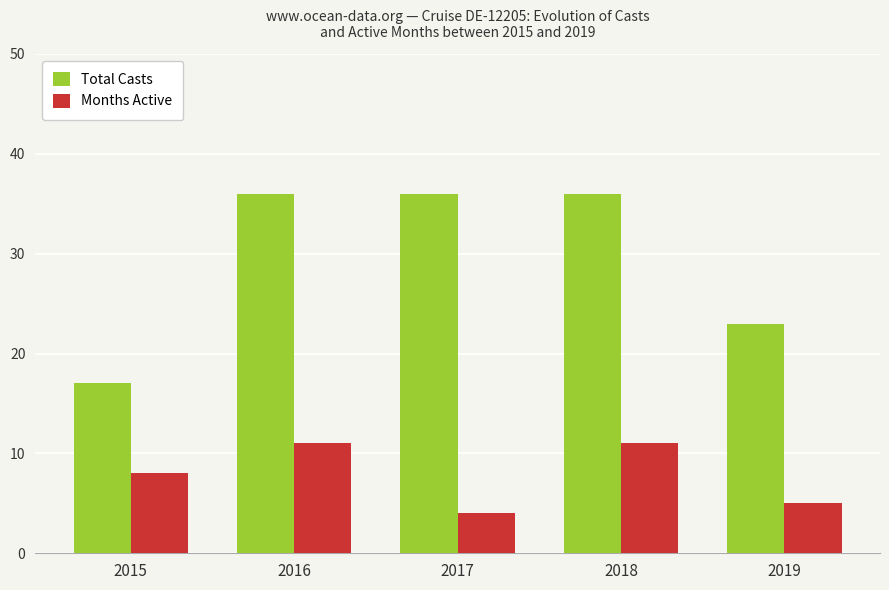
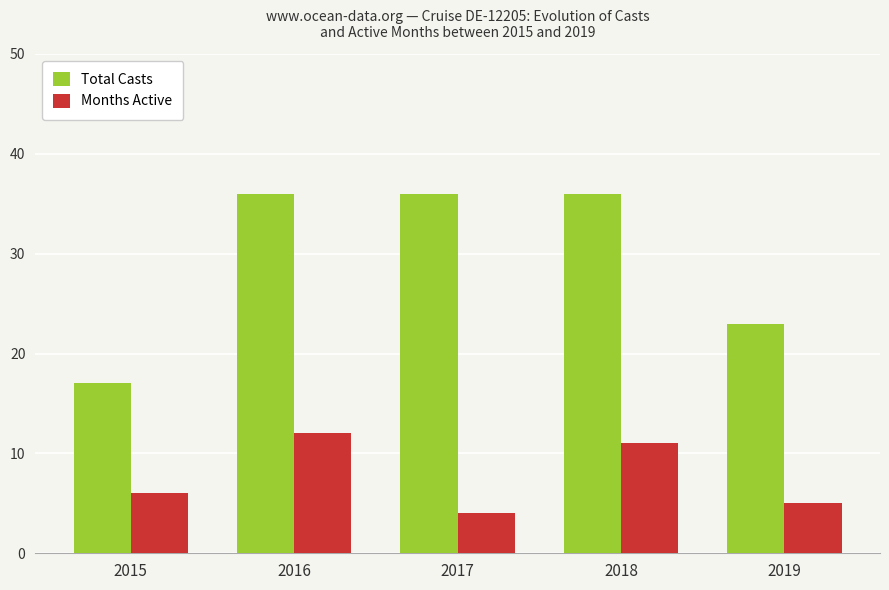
  {
    "Total Casts": {
      "2015": 17,
      "2016": 36,
      "2017": 36,
      "2018": 36,
      "2019": 23
    },
    "Months Active": {
-     "2015": 8,
-     "2016": 11,
+     "2015": 6,
+     "2016": 12,
      "2017": 4,
      "2018": 11,
      "2019": 5
    }
  }
